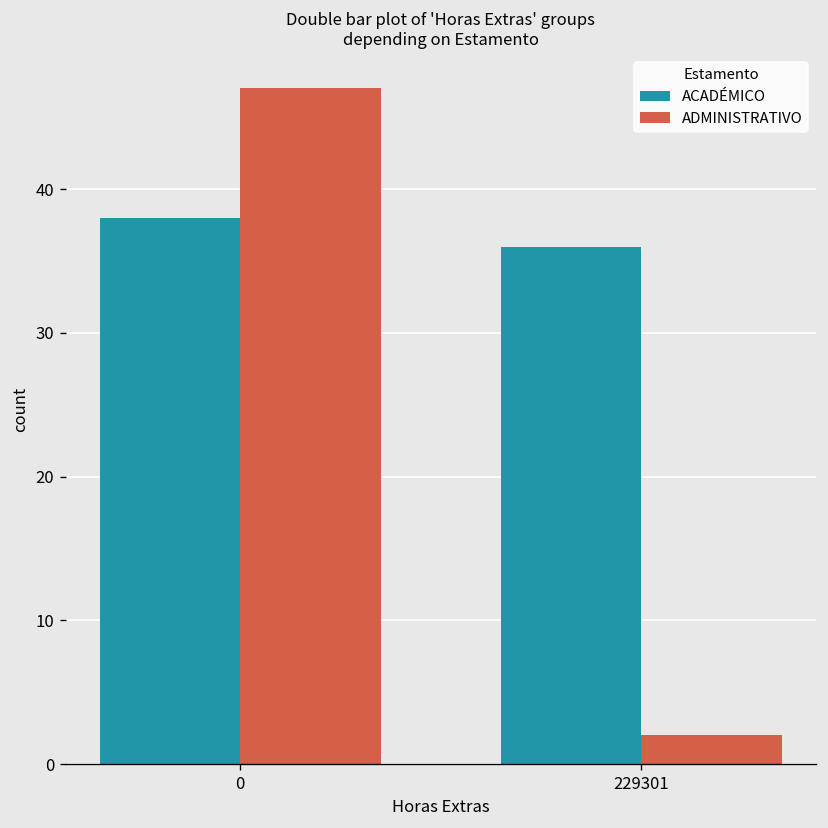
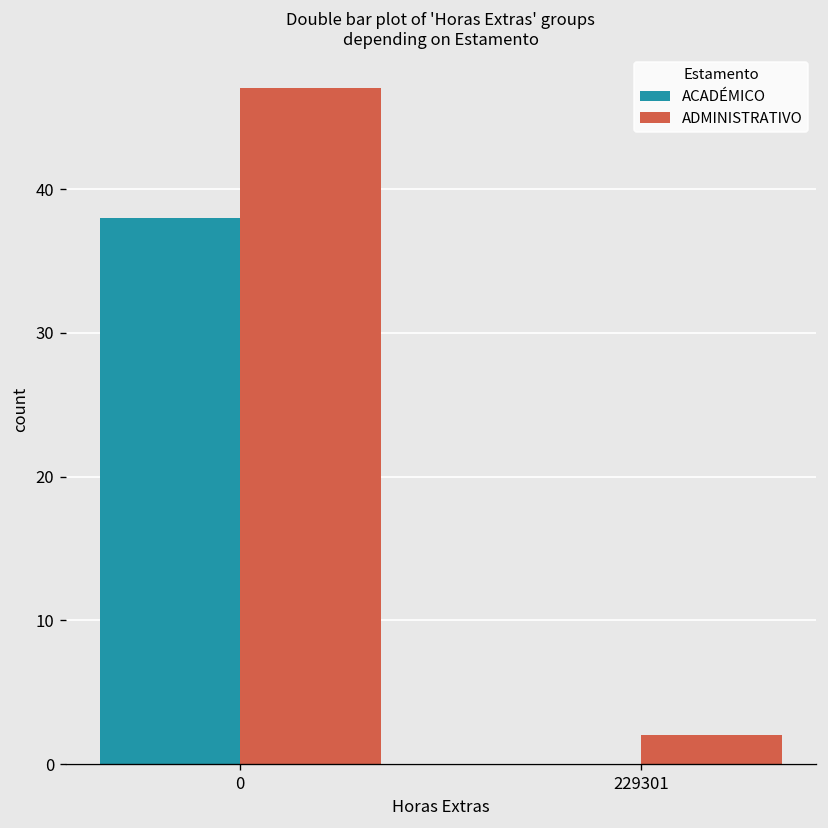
  {
    "ACADÉMICO": {
      "0": 38,
-     "229301": 36
+     "229301": 0
    },
    "ADMINISTRATIVO": {
      "0": 47,
      "229301": 2
    }
  }
